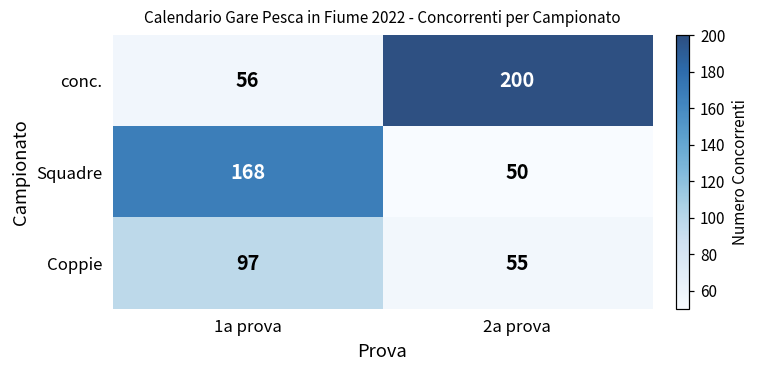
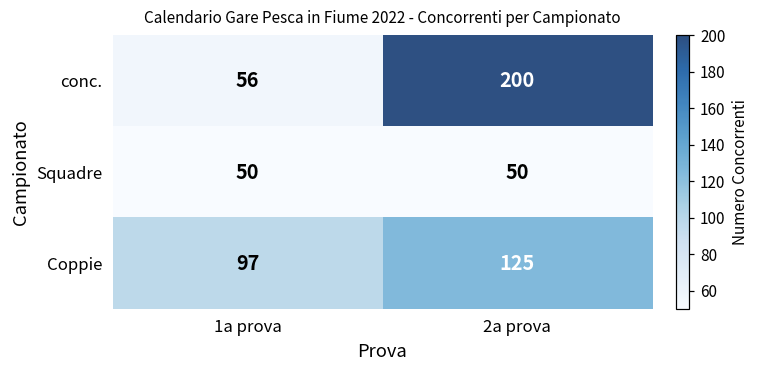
  {
    "conc.": {
      "1a prova": 56,
      "2a prova": 200
    },
    "Squadre": {
-     "1a prova": 168,
+     "1a prova": 50,
      "2a prova": 50
    },
    "Coppie": {
      "1a prova": 97,
-     "2a prova": 55
+     "2a prova": 125
    }
  }
